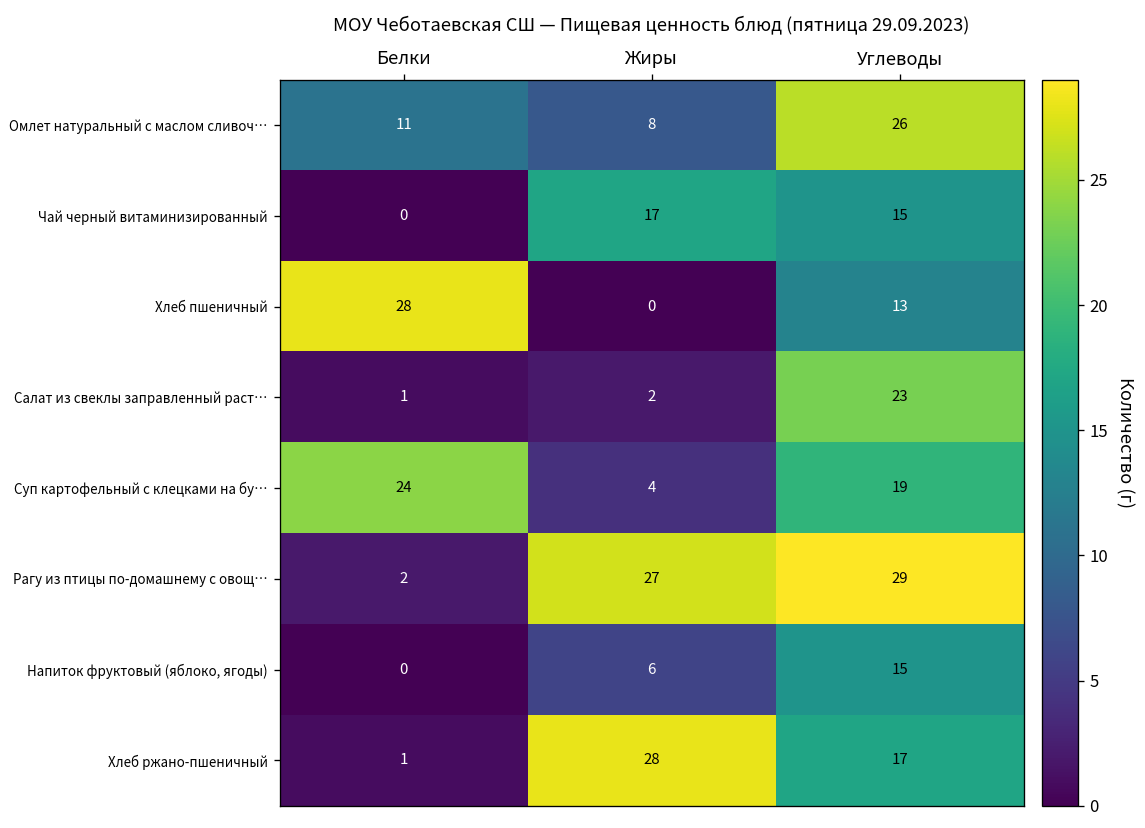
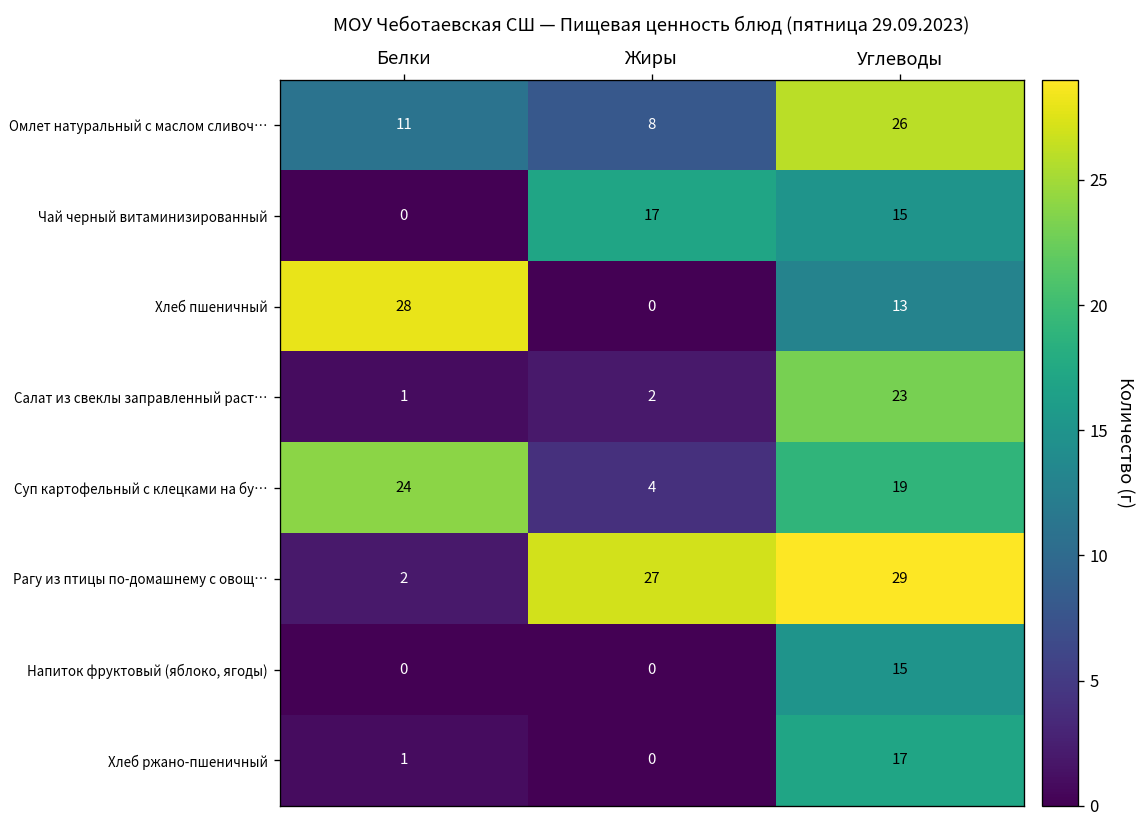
  {
    "Омлет натуральный с маслом сливоч…": {
      "Белки": 11,
      "Жиры": 8,
      "Углеводы": 26
    },
    "Чай черный витаминизированный": {
      "Белки": 0,
      "Жиры": 17,
      "Углеводы": 15
    },
    "Хлеб пшеничный": {
      "Белки": 28,
      "Жиры": 0,
      "Углеводы": 13
    },
    "Салат из свеклы заправленный раст…": {
      "Белки": 1,
      "Жиры": 2,
      "Углеводы": 23
    },
    "Суп картофельный с клецками на бу…": {
      "Белки": 24,
      "Жиры": 4,
      "Углеводы": 19
    },
    "Рагу из птицы по-домашнему с овощ…": {
      "Белки": 2,
      "Жиры": 27,
      "Углеводы": 29
    },
    "Напиток фруктовый (яблоко, ягоды)": {
      "Белки": 0,
-     "Жиры": 6,
+     "Жиры": 0,
      "Углеводы": 15
    },
    "Хлеб ржано-пшеничный": {
      "Белки": 1,
-     "Жиры": 28,
+     "Жиры": 0,
      "Углеводы": 17
    }
  }
